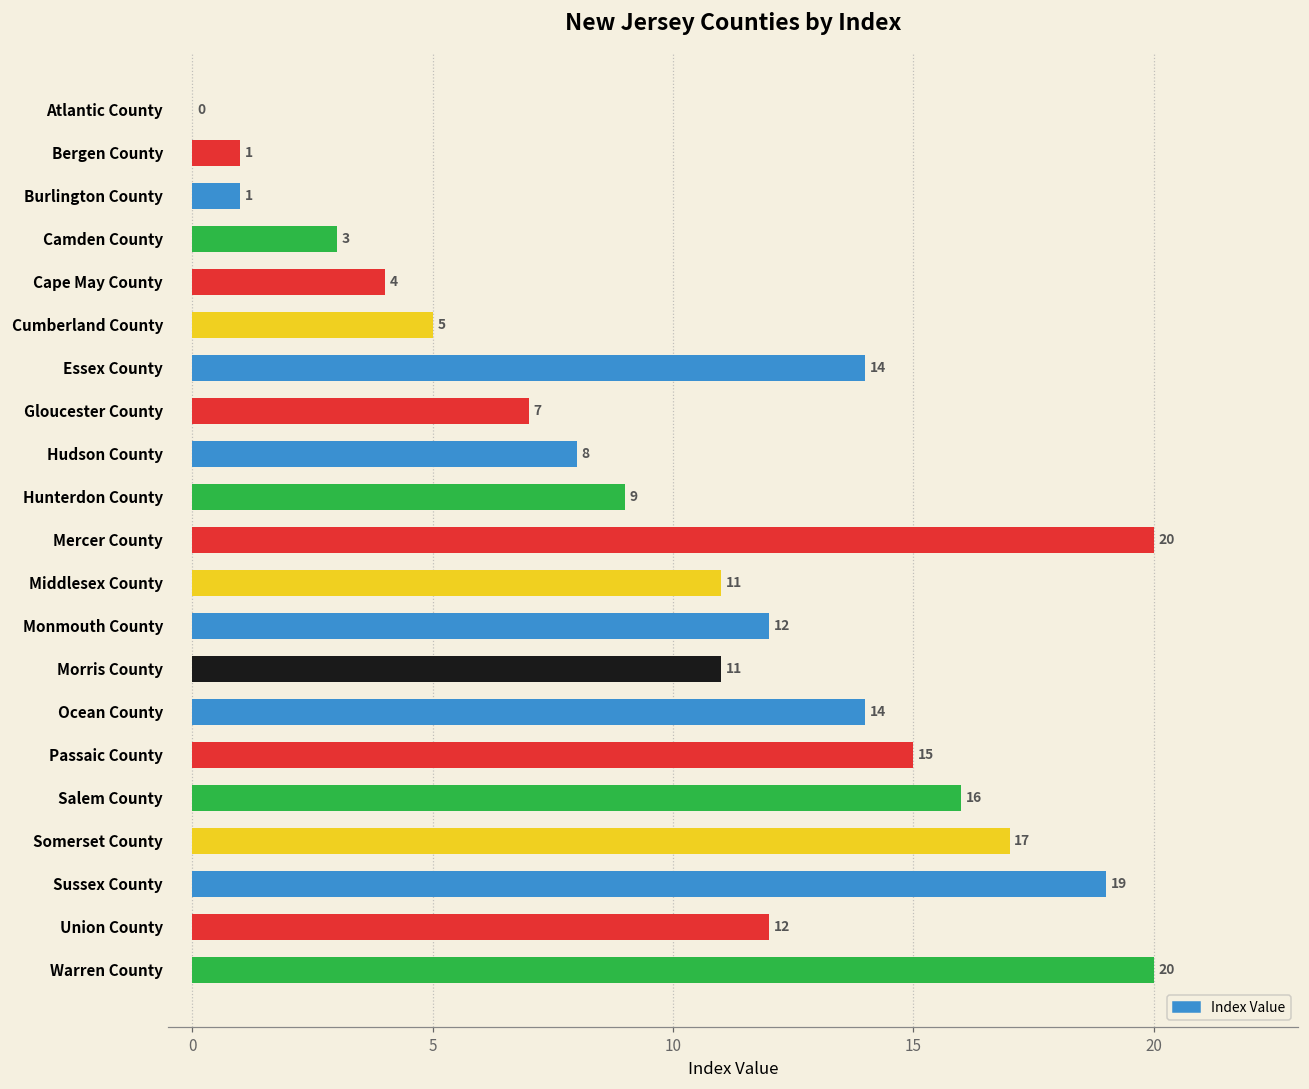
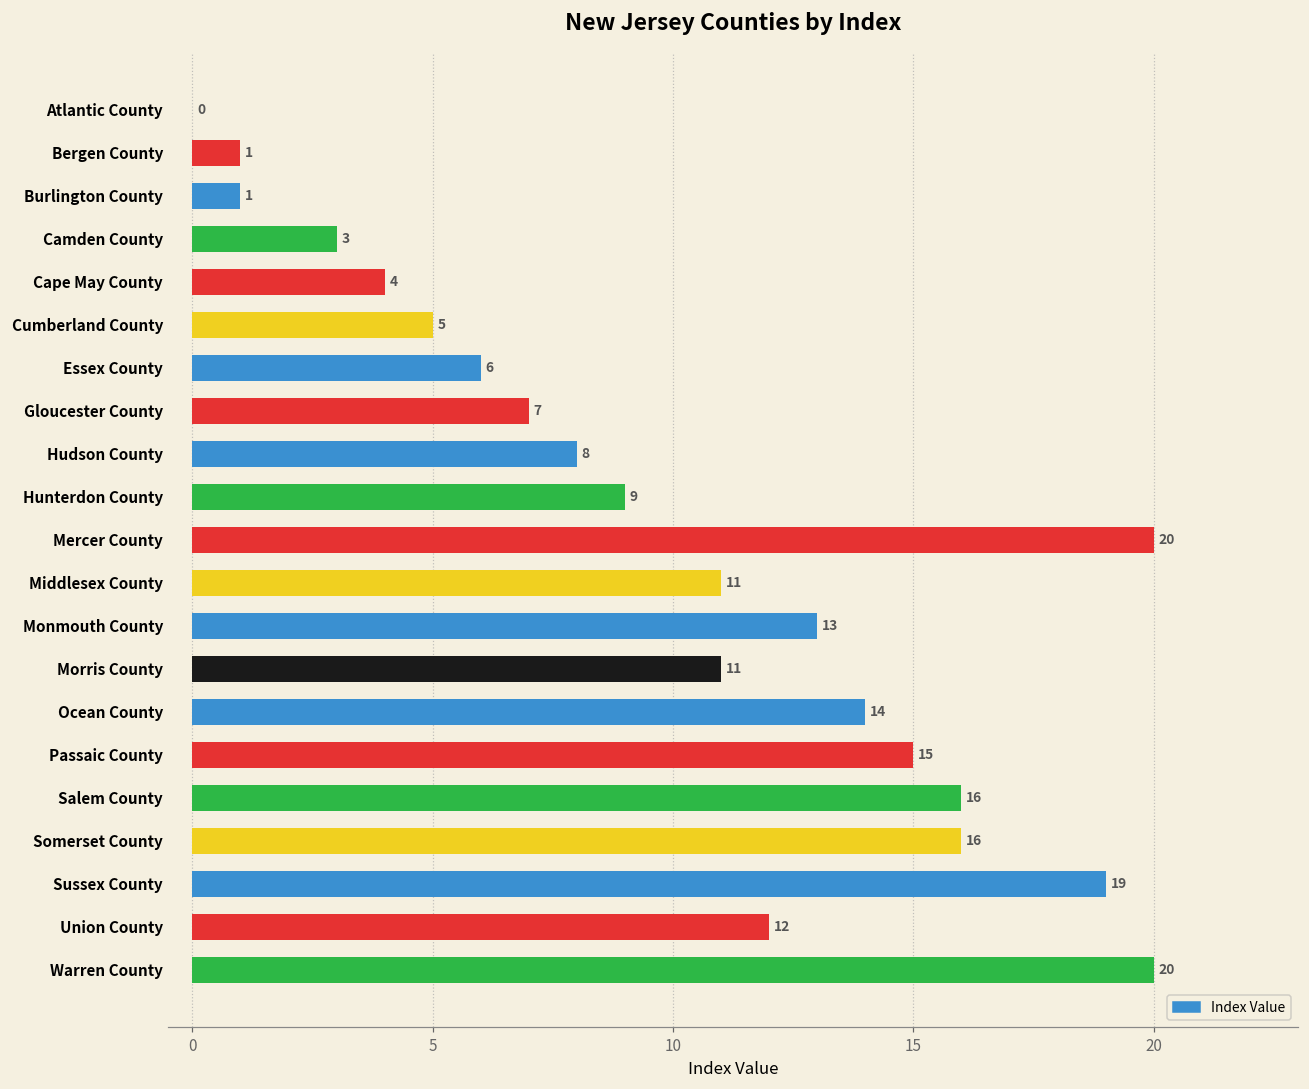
  {
    "Atlantic County": 0,
    "Bergen County": 1,
    "Burlington County": 1,
    "Camden County": 3,
    "Cape May County": 4,
    "Cumberland County": 5,
-   "Essex County": 14,
+   "Essex County": 6,
    "Gloucester County": 7,
    "Hudson County": 8,
    "Hunterdon County": 9,
    "Mercer County": 20,
    "Middlesex County": 11,
-   "Monmouth County": 12,
+   "Monmouth County": 13,
    "Morris County": 11,
    "Ocean County": 14,
    "Passaic County": 15,
    "Salem County": 16,
-   "Somerset County": 17,
+   "Somerset County": 16,
    "Sussex County": 19,
    "Union County": 12,
    "Warren County": 20
  }
